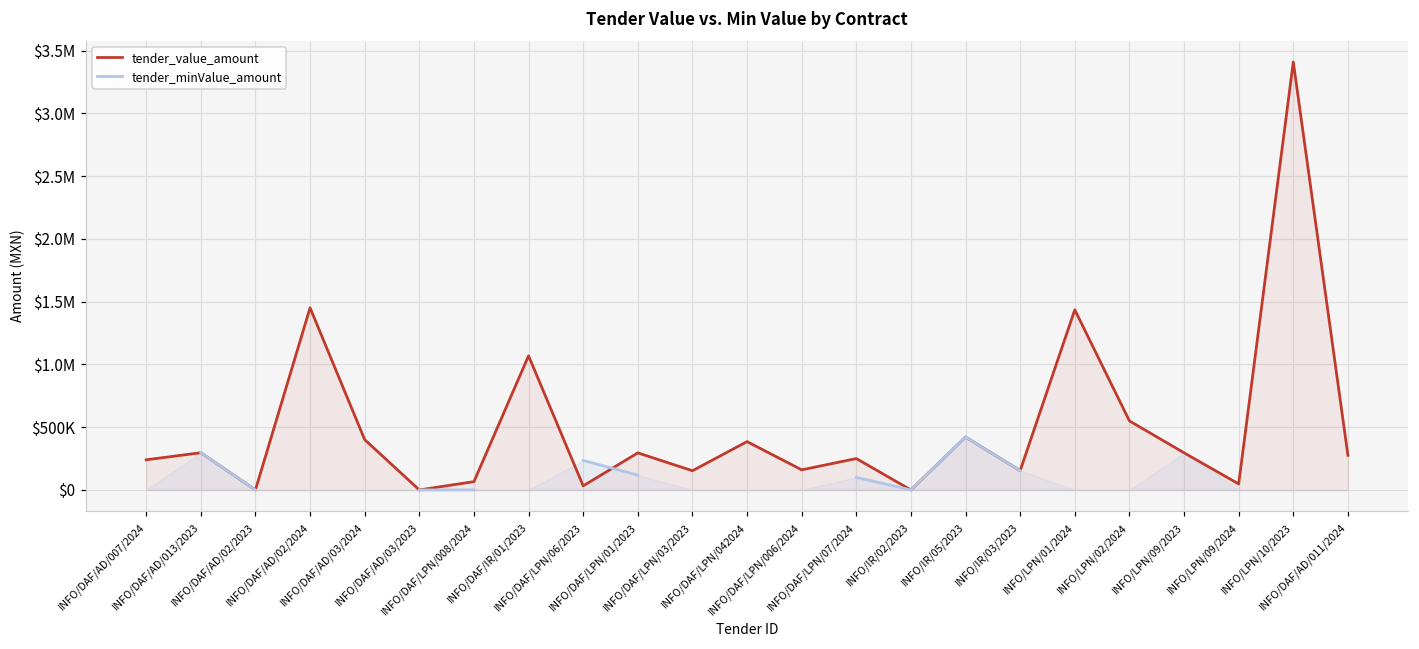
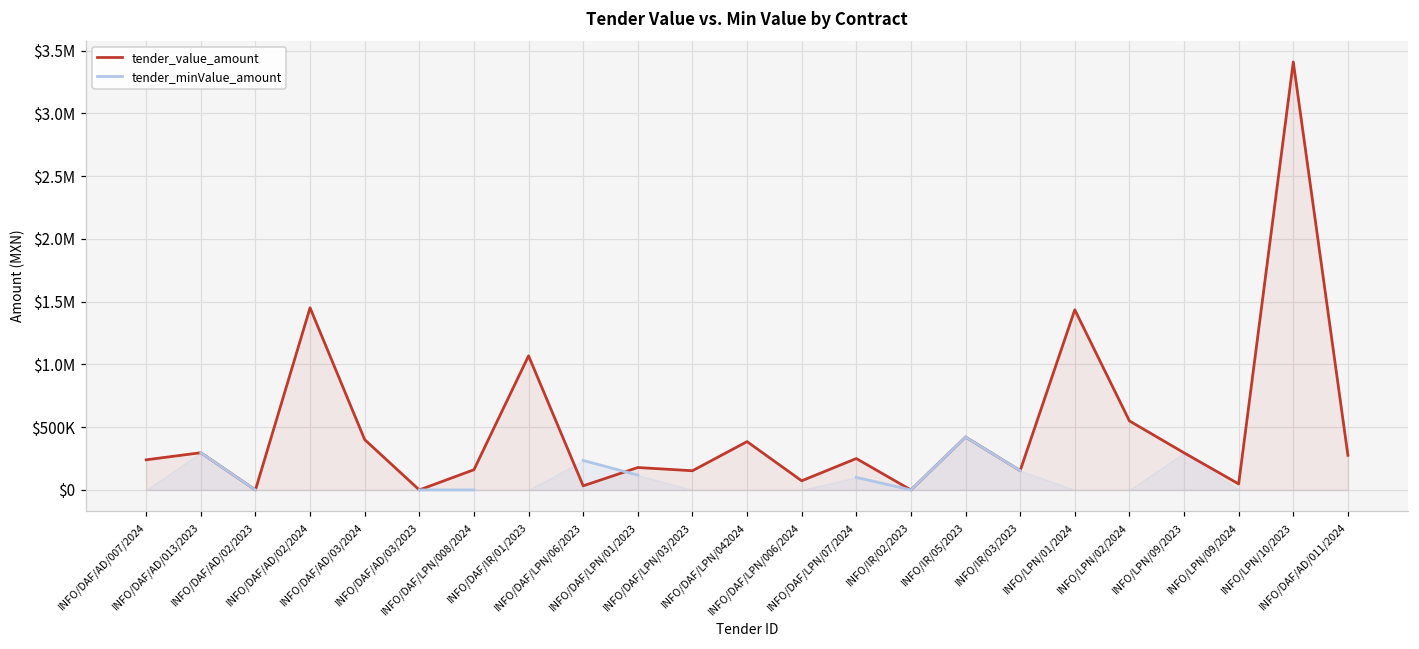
  {
    "tender_value_amount": {
      "INFO/DAF/AD/007/2024": "$240000",
      "INFO/DAF/AD/02/2024": "$1450000",
      "INFO/DAF/AD/03/2024": "$400000",
-     "INFO/DAF/LPN/008/2024": "$70000",
+     "INFO/DAF/LPN/008/2024": "$160000",
      "INFO/DAF/IR/01/2023": "$1070000",
      "INFO/DAF/LPN/06/2023": "$30000",
-     "INFO/DAF/LPN/01/2023": "$300000",
+     "INFO/DAF/LPN/01/2023": "$180000",
      "INFO/DAF/LPN/03/2023": "$150000",
      "INFO/DAF/LPN/042024": "$390000",
-     "INFO/DAF/LPN/006/2024": "$160000",
+     "INFO/DAF/LPN/006/2024": "$70000",
      "INFO/DAF/LPN/07/2024": "$250000",
      "INFO/LPN/01/2024": "$1440000",
      "INFO/LPN/02/2024": "$550000",
      "INFO/LPN/09/2024": "$50000",
      "INFO/LPN/10/2023": "$3410000",
      "INFO/DAF/AD/011/2024": "$280000"
    }
  }
